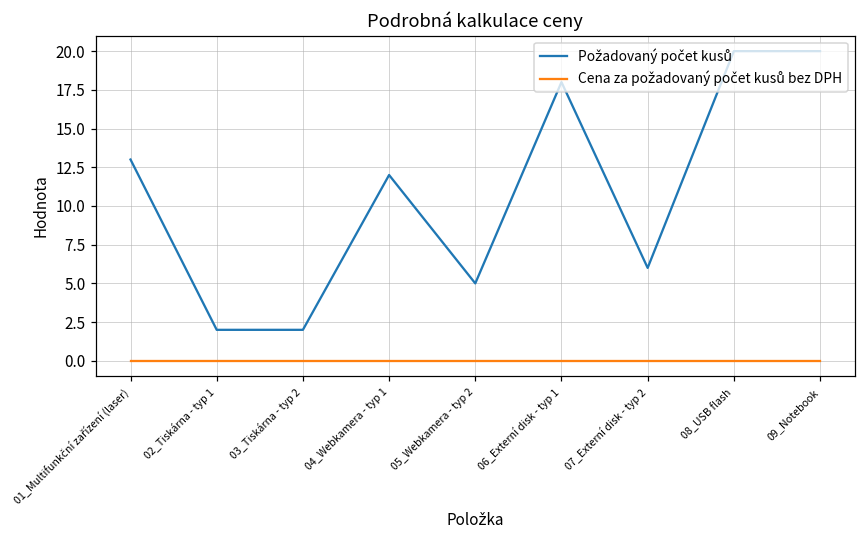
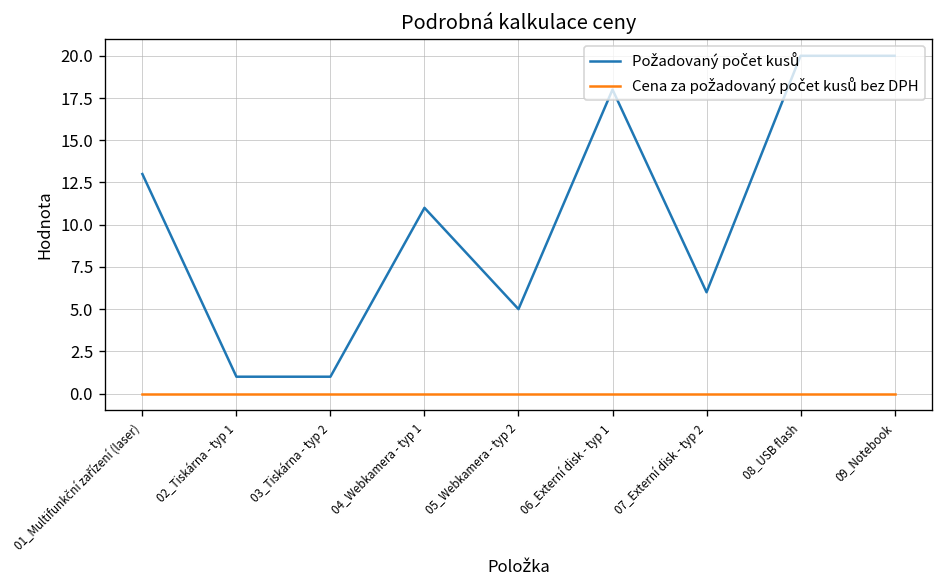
  {
    "Požadovaný počet kusů": {
      "01_Multifunkční zařízení (laser)": 13,
-     "02_Tiskárna - typ 1": 2,
-     "03_Tiskárna - typ 2": 2,
-     "04_Webkamera - typ 1": 12,
+     "02_Tiskárna - typ 1": 1,
+     "03_Tiskárna - typ 2": 1,
+     "04_Webkamera - typ 1": 11,
      "05_Webkamera - typ 2": 5,
      "07_Externí disk - typ 2": 6
    },
    "Cena za požadovaný počet kusů bez DPH": {
      "01_Multifunkční zařízení (laser)": 0,
      "02_Tiskárna - typ 1": 0,
      "03_Tiskárna - typ 2": 0,
      "04_Webkamera - typ 1": 0,
      "05_Webkamera - typ 2": 0,
      "06_Externí disk - typ 1": 0,
      "07_Externí disk - typ 2": 0,
      "08_USB flash": 0,
      "09_Notebook": 0
    }
  }
